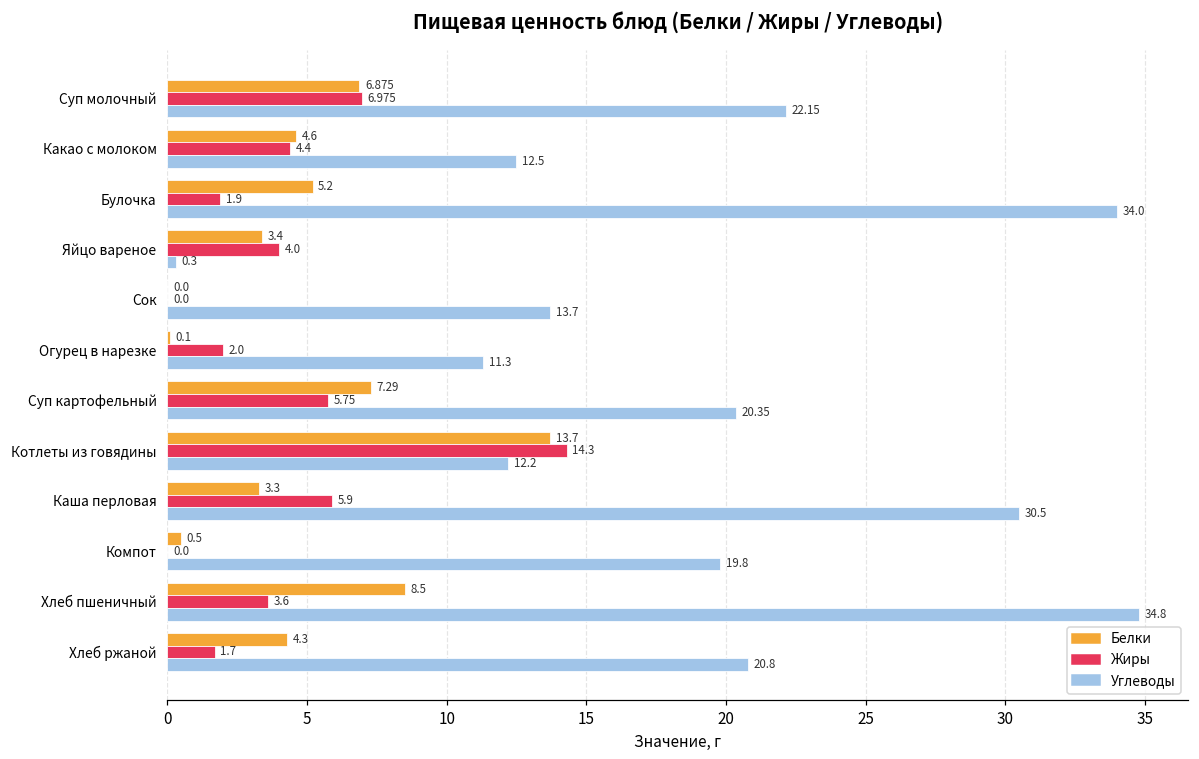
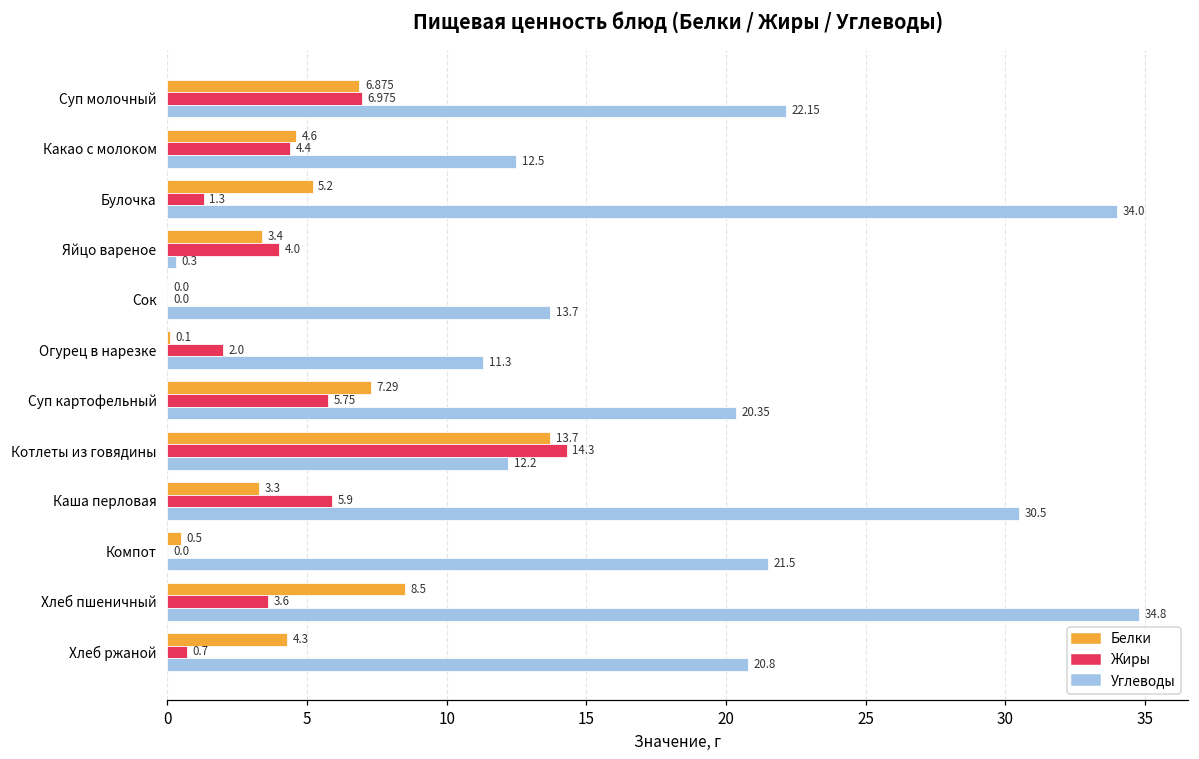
  {
    "Белки": {
      "Суп молочный": 6.875,
      "Какао с молоком": 4.6,
      "Булочка": 5.2,
      "Яйцо вареное": 3.4,
      "Сок": 0.0,
      "Огурец в нарезке": 0.1,
      "Суп картофельный": 7.29,
      "Котлеты из говядины": 13.7,
      "Каша перловая": 3.3,
      "Компот": 0.5,
      "Хлеб пшеничный": 8.5,
      "Хлеб ржаной": 4.3
    },
    "Жиры": {
      "Суп молочный": 6.975,
      "Какао с молоком": 4.4,
-     "Булочка": 1.9,
+     "Булочка": 1.3,
      "Яйцо вареное": 4.0,
      "Сок": 0.0,
      "Огурец в нарезке": 2.0,
      "Суп картофельный": 5.75,
      "Котлеты из говядины": 14.3,
      "Каша перловая": 5.9,
      "Компот": 0.0,
      "Хлеб пшеничный": 3.6,
-     "Хлеб ржаной": 1.7
+     "Хлеб ржаной": 0.7
    },
    "Углеводы": {
      "Суп молочный": 22.15,
      "Какао с молоком": 12.5,
      "Булочка": 34.0,
      "Яйцо вареное": 0.3,
      "Сок": 13.7,
      "Огурец в нарезке": 11.3,
      "Суп картофельный": 20.35,
      "Котлеты из говядины": 12.2,
      "Каша перловая": 30.5,
-     "Компот": 19.8,
+     "Компот": 21.5,
      "Хлеб пшеничный": 34.8,
      "Хлеб ржаной": 20.8
    }
  }
